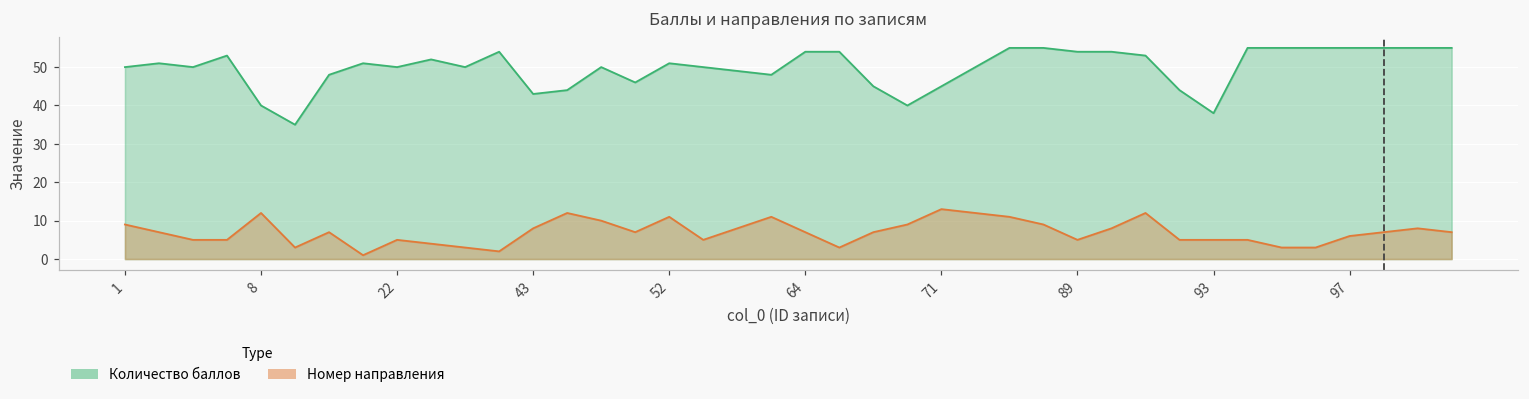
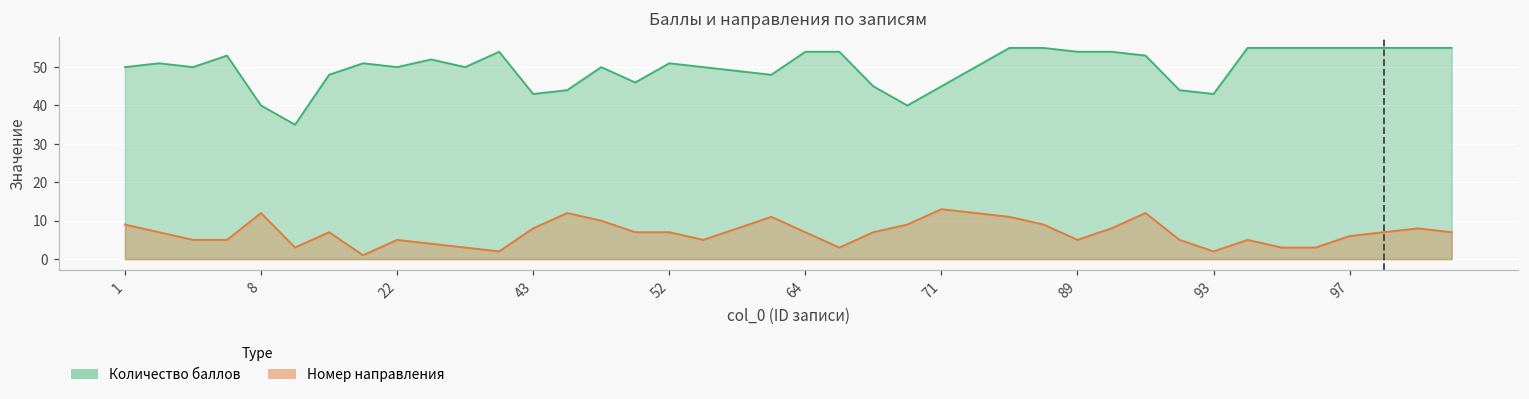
  {
    "Количество баллов": {
      "8": 40,
      "43": 43,
      "52": 51,
      "64": 54,
      "71": 45,
      "89": 54,
-     "93": 38,
+     "93": 43,
      "97": 55
    },
    "Номер направления": {
      "8": 12,
      "43": 8,
-     "52": 11,
+     "52": 7,
      "64": 7,
      "71": 13,
      "89": 5,
-     "93": 5,
+     "93": 2,
      "97": 6
    }
  }
